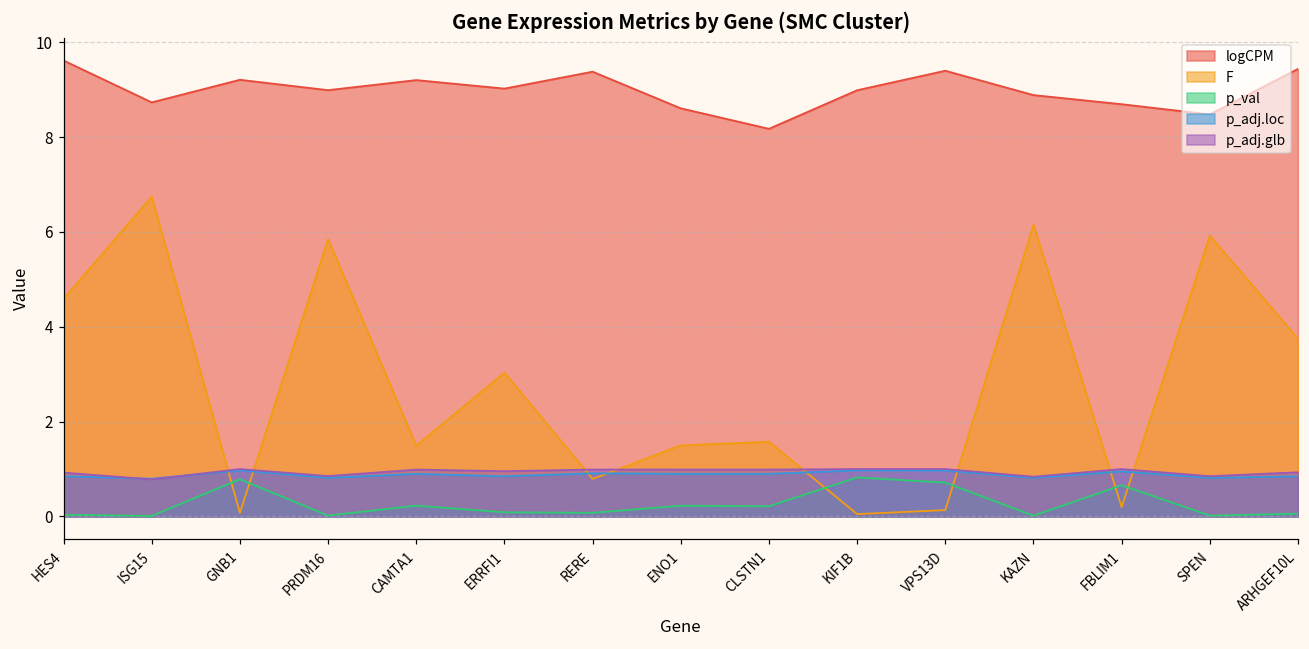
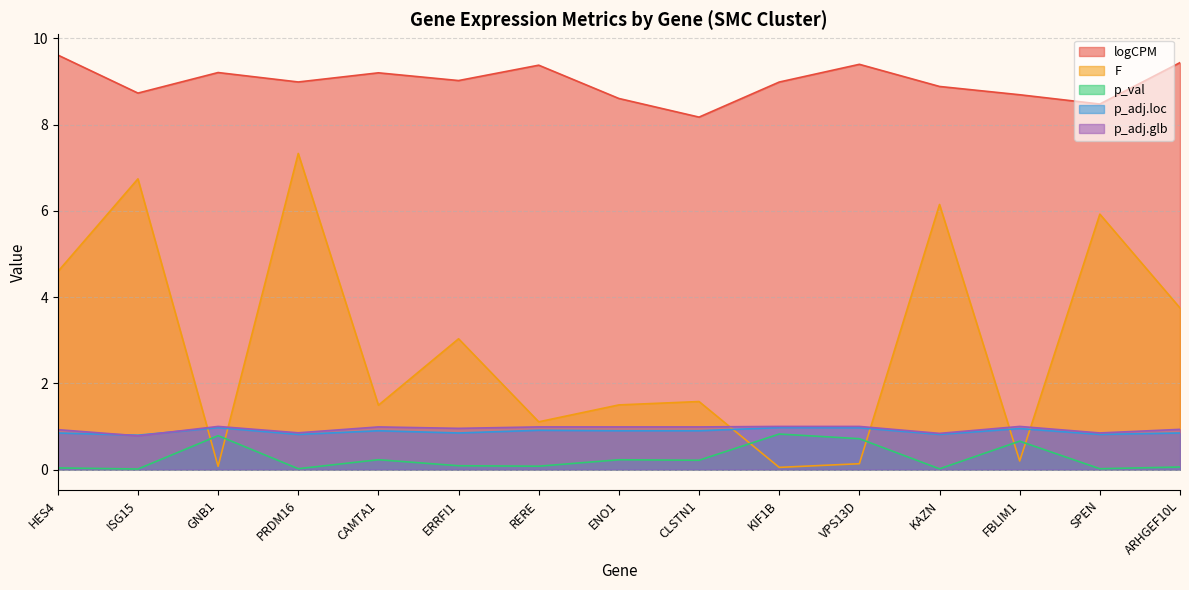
  {
    "logCPM": {
      "HES4": 9.6,
      "ISG15": 8.7,
      "GNB1": 9.2,
      "PRDM16": 9.0,
      "CAMTA1": 9.2,
      "ERRFI1": 9.0,
      "RERE": 9.4,
      "ENO1": 8.6,
      "CLSTN1": 8.2,
      "KIF1B": 9.0,
      "VPS13D": 9.4,
      "KAZN": 8.9,
      "FBLIM1": 8.7,
      "ARHGEF10L": 9.4
    },
    "F": {
      "HES4": 4.6,
      "ISG15": 6.7,
      "GNB1": 0.1,
-     "PRDM16": 5.8,
+     "PRDM16": 7.3,
      "CAMTA1": 1.5,
      "ERRFI1": 3.0,
-     "RERE": 0.8,
+     "RERE": 1.1,
      "ENO1": 1.5,
      "CLSTN1": 1.6,
      "KIF1B": 0.1,
      "VPS13D": 0.1,
      "KAZN": 6.1,
      "FBLIM1": 0.2,
      "SPEN": 5.9,
      "ARHGEF10L": 3.7
    },
    "p_val": {
      "HES4": 0.0,
      "ISG15": 0.0,
      "GNB1": 0.8,
      "PRDM16": 0.0,
      "CAMTA1": 0.2,
      "ERRFI1": 0.1,
      "RERE": 0.1,
      "ENO1": 0.2,
      "CLSTN1": 0.2,
      "KIF1B": 0.8,
      "VPS13D": 0.7,
      "KAZN": 0.0,
      "FBLIM1": 0.7,
      "SPEN": 0.0,
      "ARHGEF10L": 0.1
    },
    "p_adj.loc": {
      "HES4": 0.8,
      "CAMTA1": 0.9,
      "ERRFI1": 0.8,
      "RERE": 0.9,
      "ENO1": 0.9,
      "CLSTN1": 0.9,
      "ARHGEF10L": 0.8
    },
    "p_adj.glb": {
      "HES4": 0.9,
      "CAMTA1": 1.0,
      "ERRFI1": 1.0,
      "RERE": 1.0,
      "ENO1": 1.0,
      "CLSTN1": 1.0,
      "ARHGEF10L": 0.9
    }
  }
